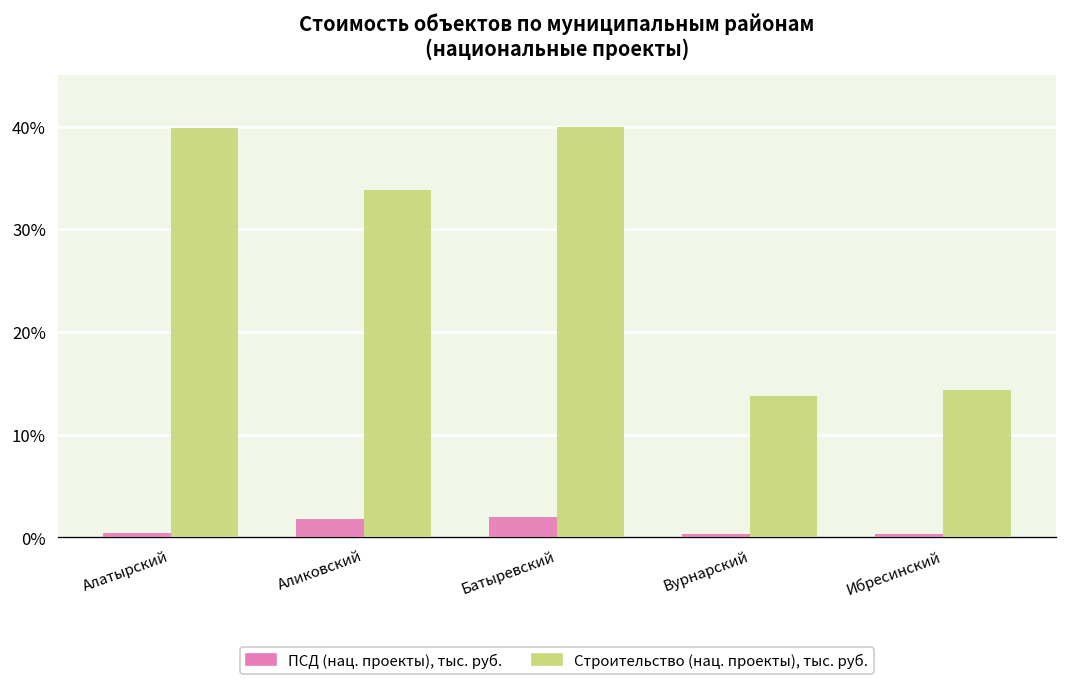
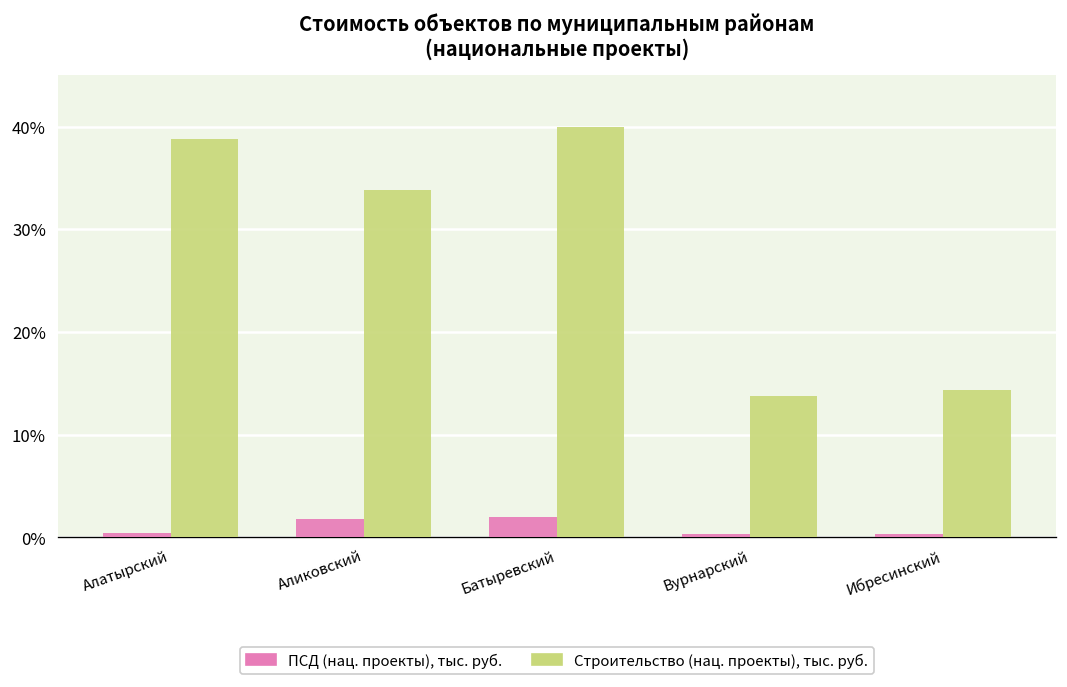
  {
    "ПСД (нац. проекты), тыс. руб.": {
      "Алатырский": "0%",
      "Аликовский": "2%",
      "Батыревский": "2%",
      "Вурнарский": "0%",
      "Ибресинский": "0%"
    },
    "Строительство (нац. проекты), тыс. руб.": {
-     "Алатырский": "40%",
+     "Алатырский": "39%",
      "Аликовский": "34%",
      "Батыревский": "40%",
      "Вурнарский": "14%",
      "Ибресинский": "14%"
    }
  }
